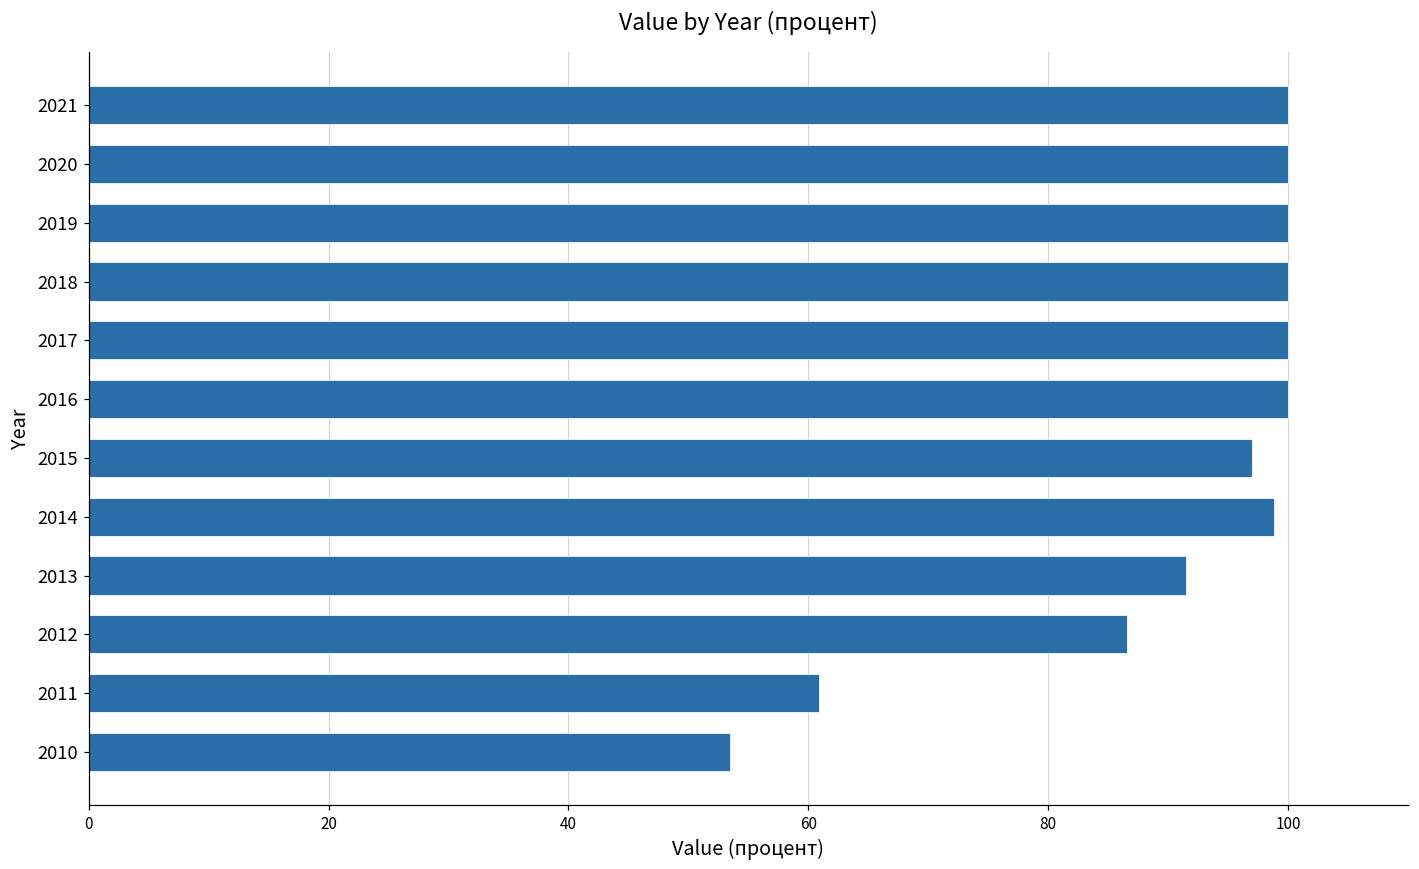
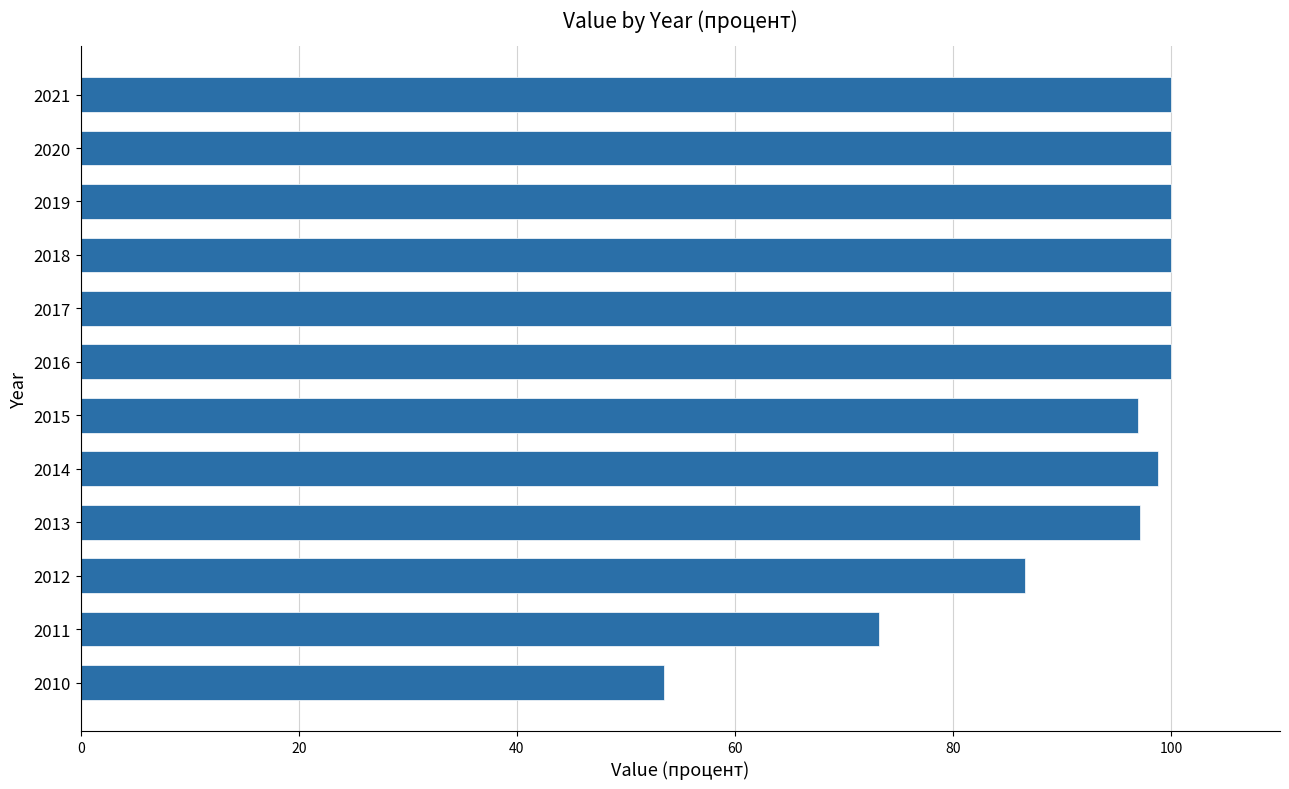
  {
    "2021": 100.0,
    "2020": 100.0,
    "2019": 100.0,
    "2018": 100.0,
    "2017": 100.0,
    "2016": 100.0,
    "2015": 97.0,
    "2014": 98.8,
-   "2013": 91.5,
+   "2013": 97.2,
    "2012": 86.6,
-   "2011": 60.9,
+   "2011": 73.2,
    "2010": 53.5
  }
